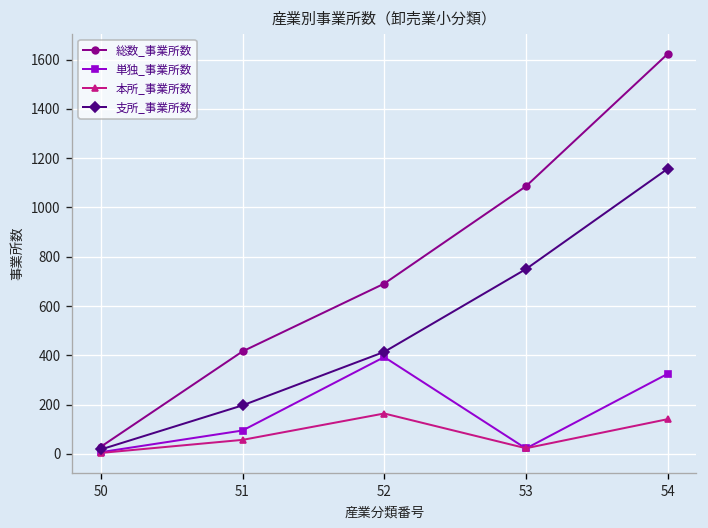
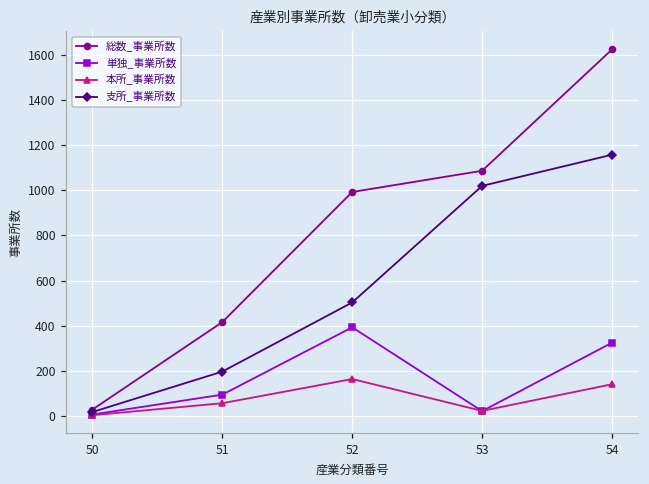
  {
    "総数_事業所数": {
      "51": 420,
-     "52": 690,
+     "52": 990,
      "53": 1090,
      "54": 1620
    },
    "単独_事業所数": {
      "51": 100,
      "52": 390,
      "54": 330
    },
    "本所_事業所数": {
      "51": 60,
      "52": 160,
      "54": 140
    },
    "支所_事業所数": {
      "51": 200,
-     "52": 410,
-     "53": 750,
+     "52": 500,
+     "53": 1020,
      "54": 1160
    }
  }
